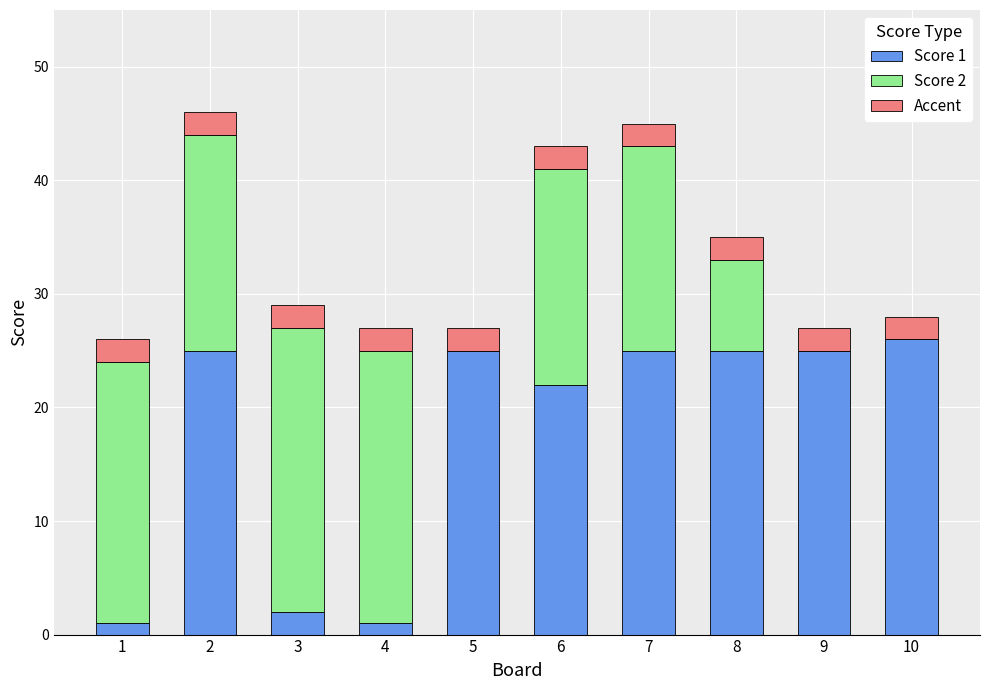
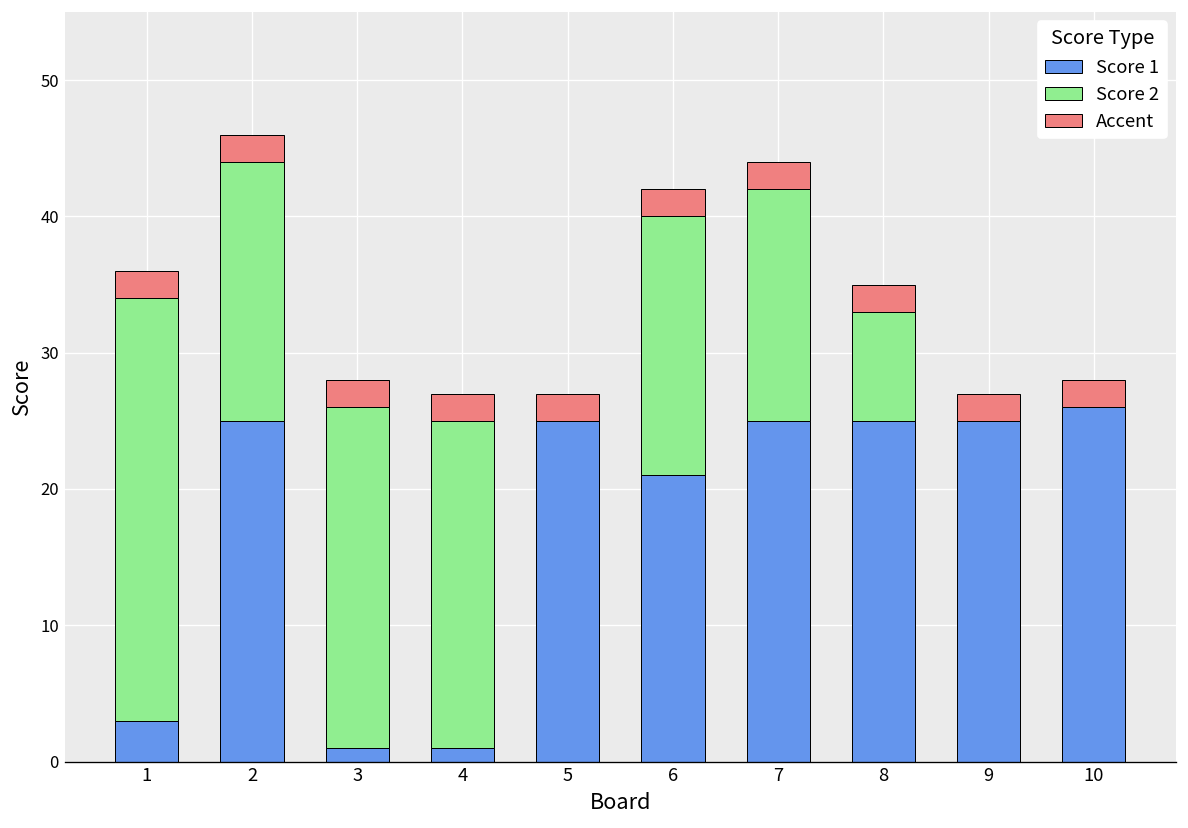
  {
    "Score 1": {
-     "1": 1,
+     "1": 3,
      "2": 25,
-     "3": 2,
+     "3": 1,
      "4": 1,
      "5": 25,
-     "6": 22,
+     "6": 21,
      "7": 25,
      "8": 25,
      "9": 25,
      "10": 26
    },
    "Score 2": {
-     "1": 23,
+     "1": 31,
      "2": 19,
      "3": 25,
      "4": 24,
      "5": 0,
      "6": 19,
-     "7": 18,
+     "7": 17,
      "8": 8,
      "9": 0,
      "10": 0
    },
    "Accent": {
      "1": 2,
      "2": 2,
      "3": 2,
      "4": 2,
      "5": 2,
      "6": 2,
      "7": 2,
      "8": 2,
      "9": 2,
      "10": 2
    }
  }
